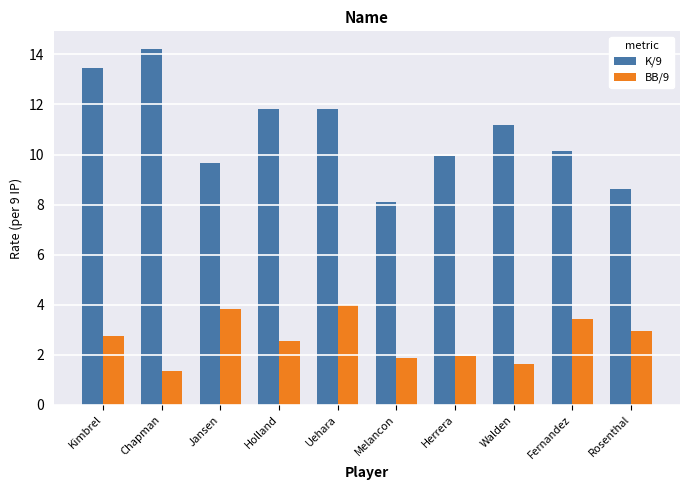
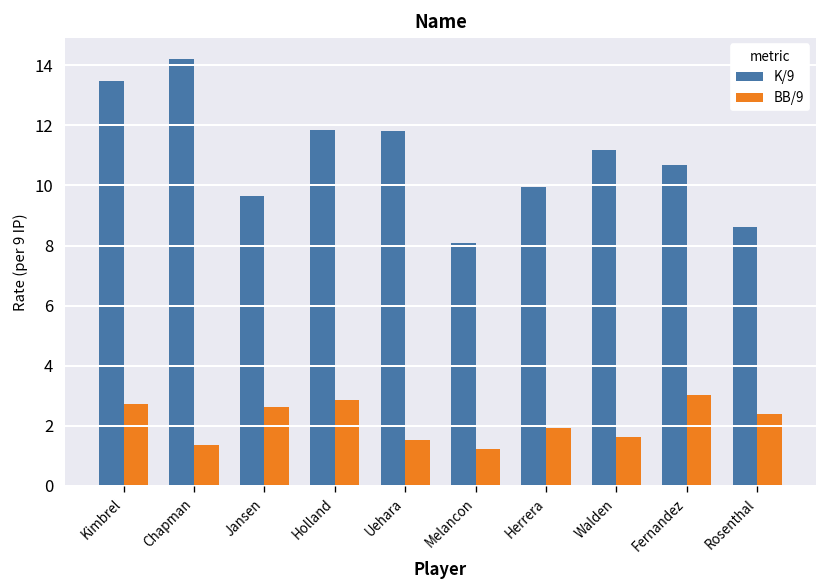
  {
    "K/9": {
      "Kimbrel": 13.5,
      "Chapman": 14.2,
      "Jansen": 9.7,
      "Holland": 11.8,
      "Uehara": 11.8,
      "Melancon": 8.1,
      "Herrera": 10.0,
      "Walden": 11.2,
-     "Fernandez": 10.2,
+     "Fernandez": 10.7,
      "Rosenthal": 8.6
    },
    "BB/9": {
      "Kimbrel": 2.7,
      "Chapman": 1.4,
-     "Jansen": 3.8,
-     "Holland": 2.5,
-     "Uehara": 4.0,
-     "Melancon": 1.9,
+     "Jansen": 2.6,
+     "Holland": 2.9,
+     "Uehara": 1.5,
+     "Melancon": 1.2,
      "Herrera": 1.9,
      "Walden": 1.6,
-     "Fernandez": 3.4,
-     "Rosenthal": 3.0
+     "Fernandez": 3.0,
+     "Rosenthal": 2.4
    }
  }
